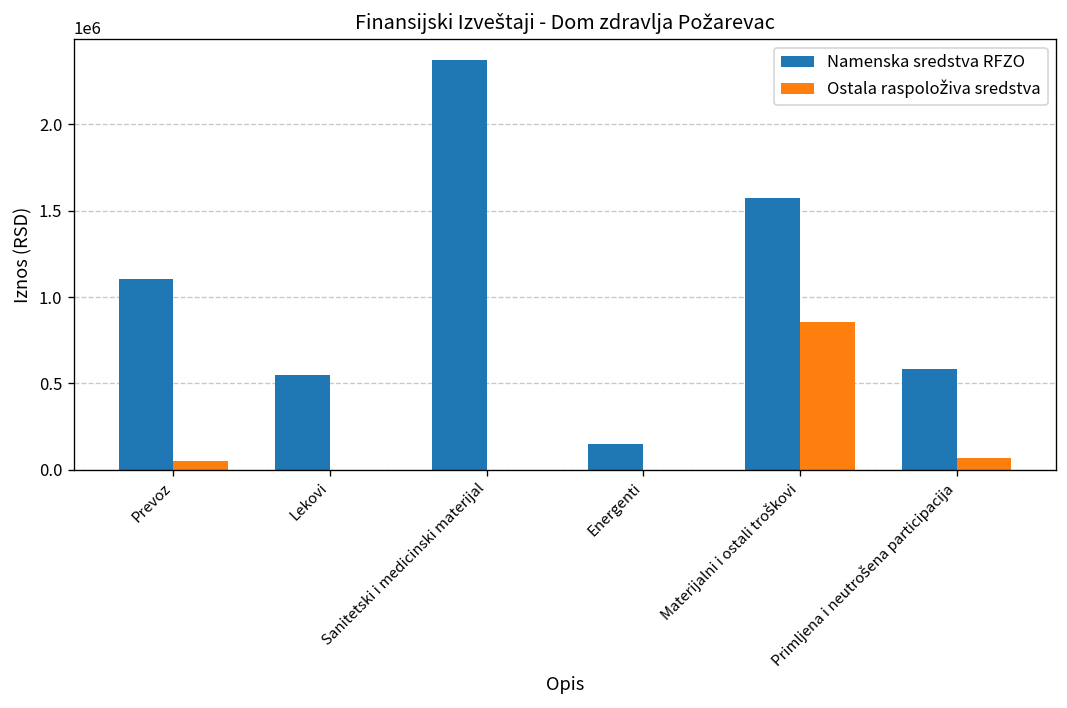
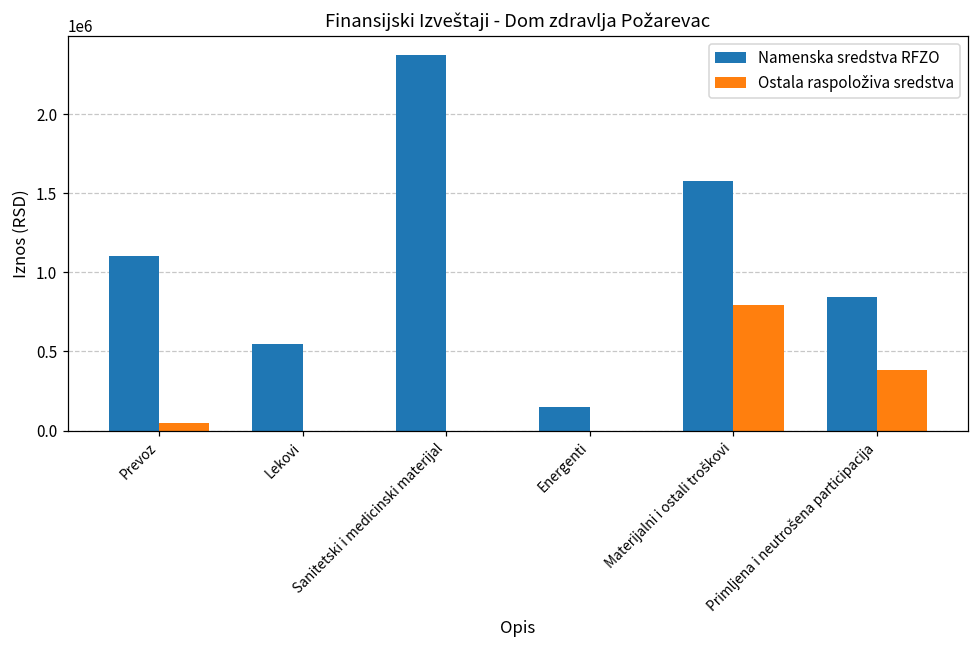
  {
    "Namenska sredstva RFZO": {
      "Prevoz": 1100000,
      "Lekovi": 550000,
      "Sanitetski i medicinski materijal": 2370000,
      "Energenti": 150000,
      "Materijalni i ostali troškovi": 1570000,
-     "Primljena i neutrošena participacija": 580000
+     "Primljena i neutrošena participacija": 840000
    },
    "Ostala raspoloživa sredstva": {
      "Prevoz": 50000,
      "Lekovi": 0,
      "Sanitetski i medicinski materijal": 0,
      "Energenti": 0,
-     "Materijalni i ostali troškovi": 860000,
-     "Primljena i neutrošena participacija": 70000
+     "Materijalni i ostali troškovi": 790000,
+     "Primljena i neutrošena participacija": 380000
    }
  }
